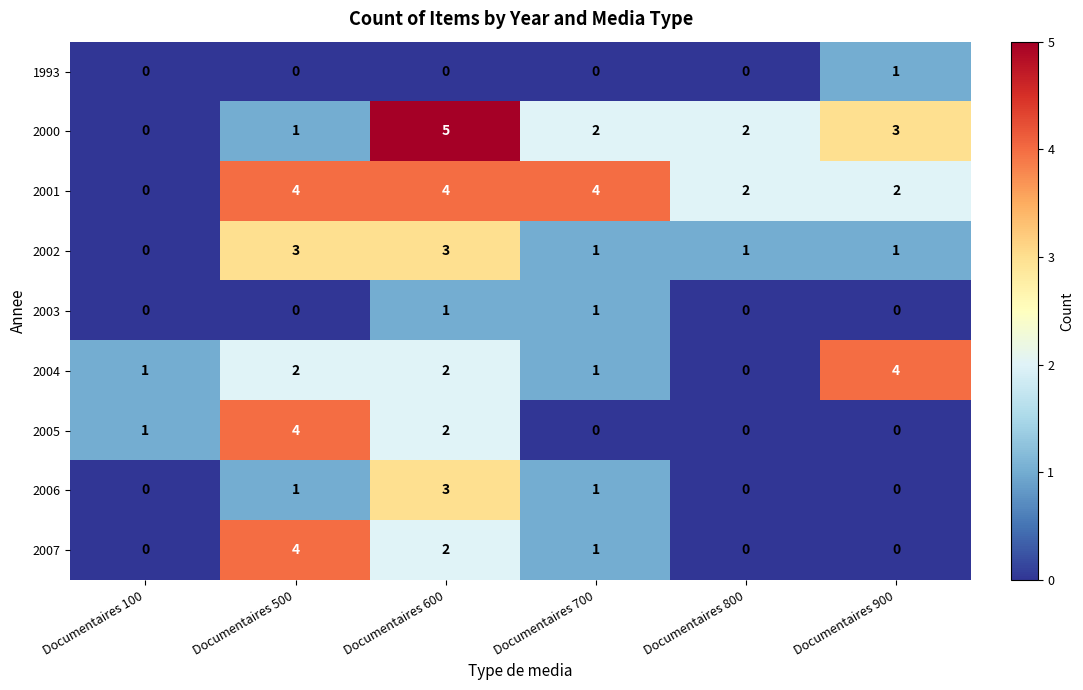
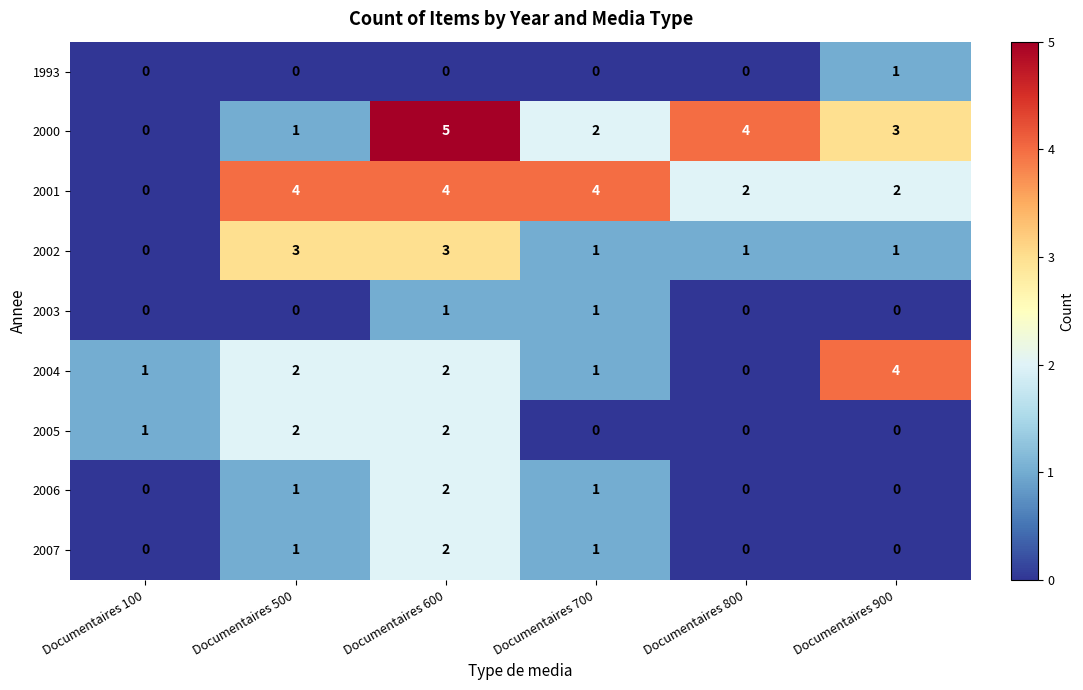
  {
    "1993": {
      "Documentaires 100": 0,
      "Documentaires 500": 0,
      "Documentaires 600": 0,
      "Documentaires 700": 0,
      "Documentaires 800": 0,
      "Documentaires 900": 1
    },
    "2000": {
      "Documentaires 100": 0,
      "Documentaires 500": 1,
      "Documentaires 600": 5,
      "Documentaires 700": 2,
-     "Documentaires 800": 2,
+     "Documentaires 800": 4,
      "Documentaires 900": 3
    },
    "2001": {
      "Documentaires 100": 0,
      "Documentaires 500": 4,
      "Documentaires 600": 4,
      "Documentaires 700": 4,
      "Documentaires 800": 2,
      "Documentaires 900": 2
    },
    "2002": {
      "Documentaires 100": 0,
      "Documentaires 500": 3,
      "Documentaires 600": 3,
      "Documentaires 700": 1,
      "Documentaires 800": 1,
      "Documentaires 900": 1
    },
    "2003": {
      "Documentaires 100": 0,
      "Documentaires 500": 0,
      "Documentaires 600": 1,
      "Documentaires 700": 1,
      "Documentaires 800": 0,
      "Documentaires 900": 0
    },
    "2004": {
      "Documentaires 100": 1,
      "Documentaires 500": 2,
      "Documentaires 600": 2,
      "Documentaires 700": 1,
      "Documentaires 800": 0,
      "Documentaires 900": 4
    },
    "2005": {
      "Documentaires 100": 1,
-     "Documentaires 500": 4,
+     "Documentaires 500": 2,
      "Documentaires 600": 2,
      "Documentaires 700": 0,
      "Documentaires 800": 0,
      "Documentaires 900": 0
    },
    "2006": {
      "Documentaires 100": 0,
      "Documentaires 500": 1,
-     "Documentaires 600": 3,
+     "Documentaires 600": 2,
      "Documentaires 700": 1,
      "Documentaires 800": 0,
      "Documentaires 900": 0
    },
    "2007": {
      "Documentaires 100": 0,
-     "Documentaires 500": 4,
+     "Documentaires 500": 1,
      "Documentaires 600": 2,
      "Documentaires 700": 1,
      "Documentaires 800": 0,
      "Documentaires 900": 0
    }
  }
